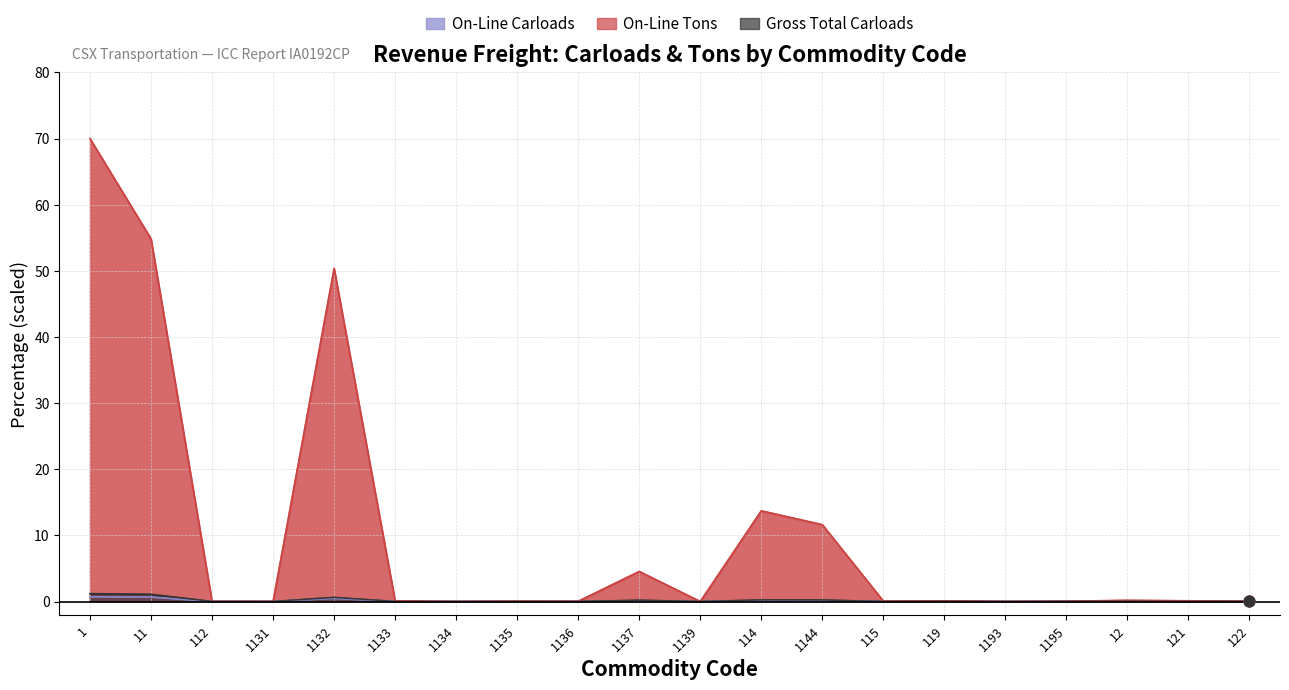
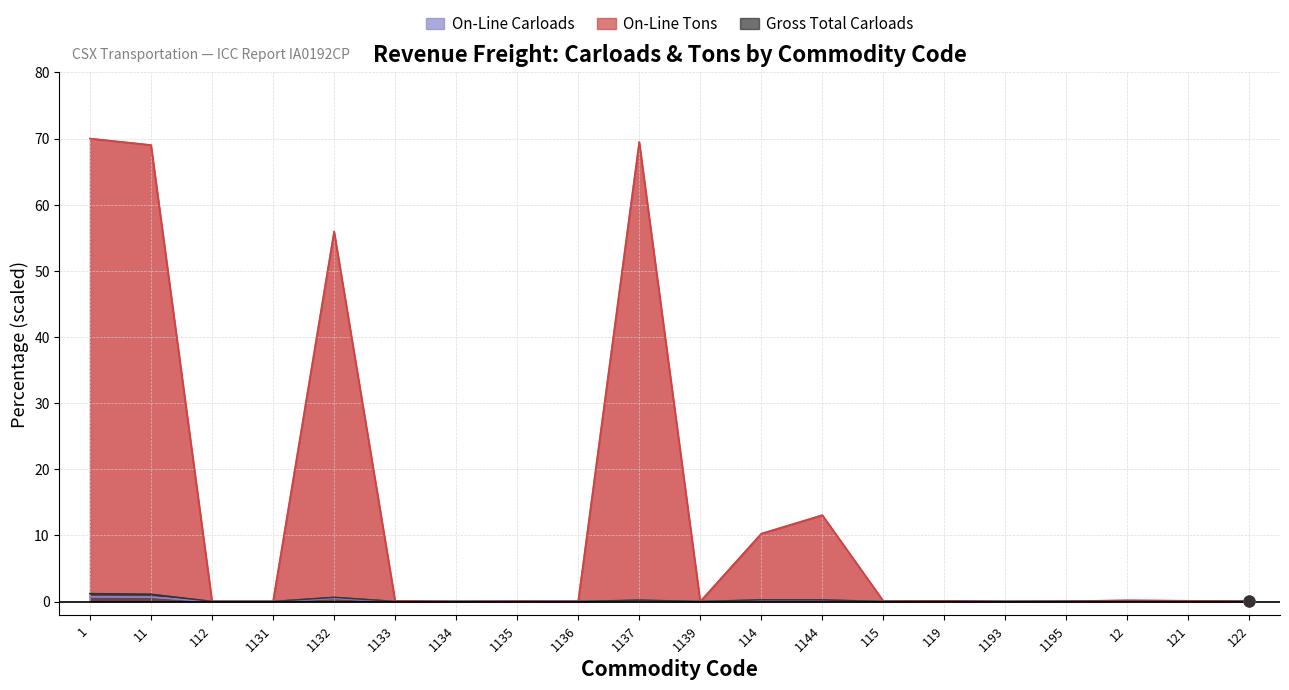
  {
    "On-Line Tons": {
      "1": 70,
-     "11": 55,
-     "1132": 50,
-     "1137": 5,
-     "114": 14,
-     "1144": 12
+     "11": 69,
+     "1132": 56,
+     "1137": 69,
+     "114": 10,
+     "1144": 13
    },
    "Gross Total Carloads": {
      "1": 1,
      "11": 1
    }
  }
